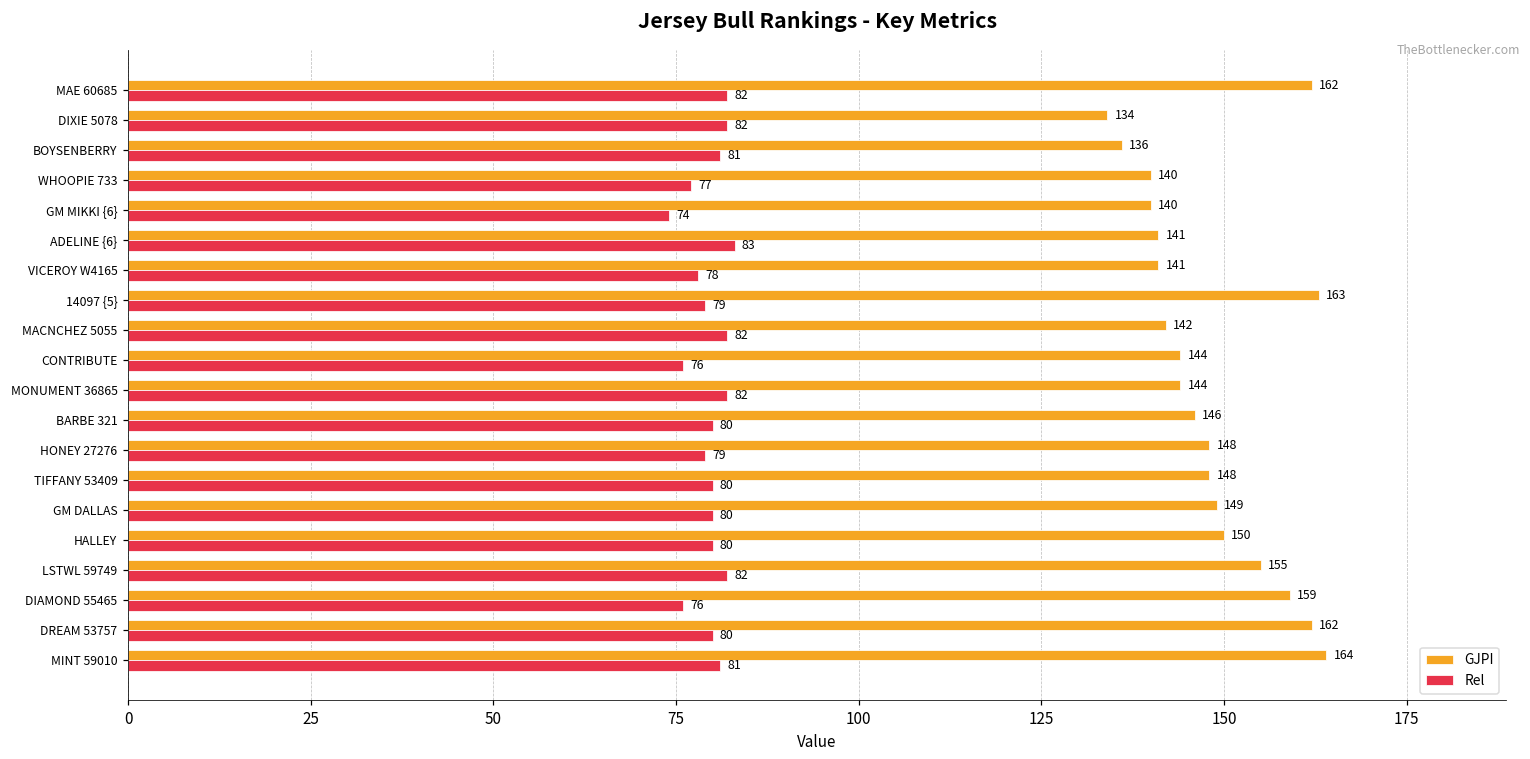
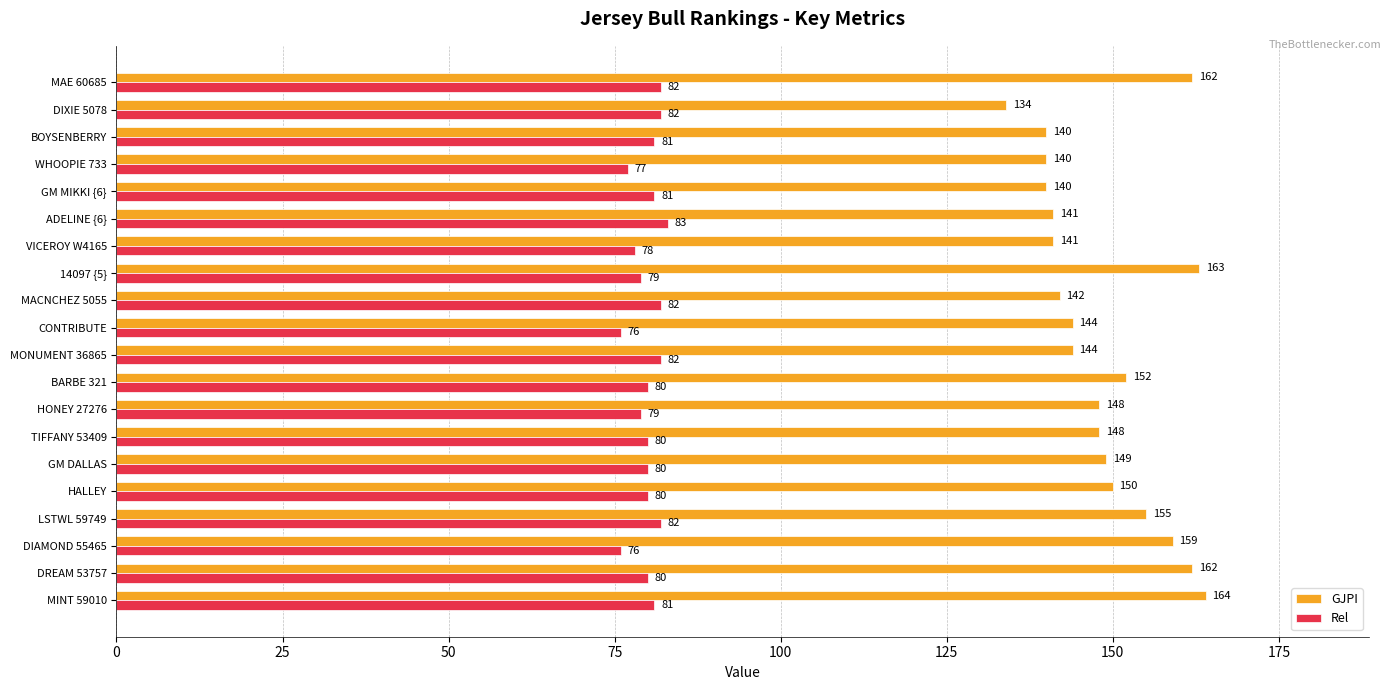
  {
    "GJPI": {
      "MAE 60685": 162,
      "DIXIE 5078": 134,
-     "BOYSENBERRY": 136,
+     "BOYSENBERRY": 140,
      "WHOOPIE 733": 140,
      "GM MIKKI {6}": 140,
      "ADELINE {6}": 141,
      "VICEROY W4165": 141,
      "14097 {5}": 163,
      "MACNCHEZ 5055": 142,
      "CONTRIBUTE": 144,
      "MONUMENT 36865": 144,
-     "BARBE 321": 146,
+     "BARBE 321": 152,
      "HONEY 27276": 148,
      "TIFFANY 53409": 148,
      "GM DALLAS": 149,
      "HALLEY": 150,
      "LSTWL 59749": 155,
      "DIAMOND 55465": 159,
      "DREAM 53757": 162,
      "MINT 59010": 164
    },
    "Rel": {
      "MAE 60685": 82,
      "DIXIE 5078": 82,
      "BOYSENBERRY": 81,
      "WHOOPIE 733": 77,
-     "GM MIKKI {6}": 74,
+     "GM MIKKI {6}": 81,
      "ADELINE {6}": 83,
      "VICEROY W4165": 78,
      "14097 {5}": 79,
      "MACNCHEZ 5055": 82,
      "CONTRIBUTE": 76,
      "MONUMENT 36865": 82,
      "BARBE 321": 80,
      "HONEY 27276": 79,
      "TIFFANY 53409": 80,
      "GM DALLAS": 80,
      "HALLEY": 80,
      "LSTWL 59749": 82,
      "DIAMOND 55465": 76,
      "DREAM 53757": 80,
      "MINT 59010": 81
    }
  }
